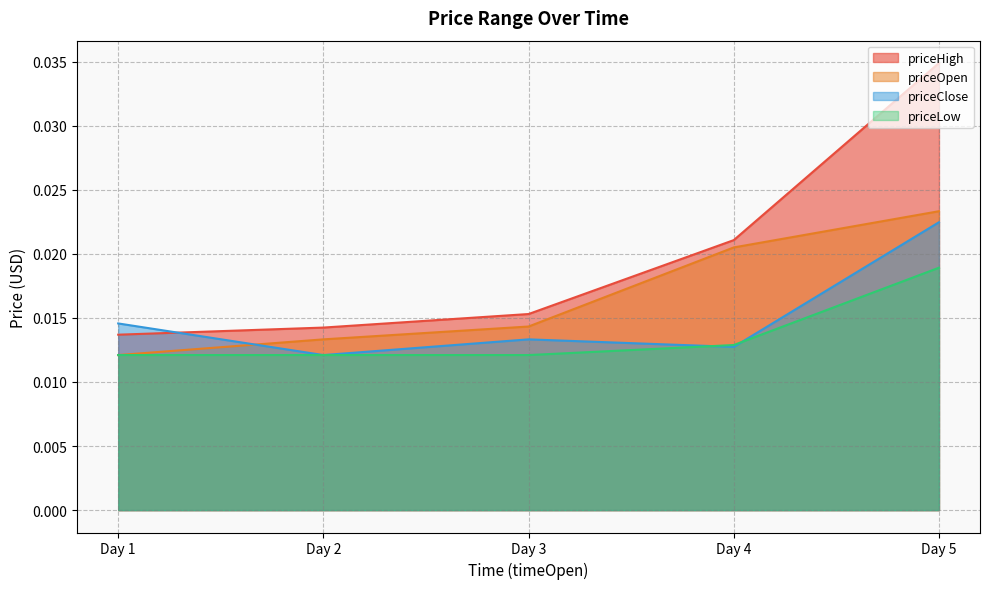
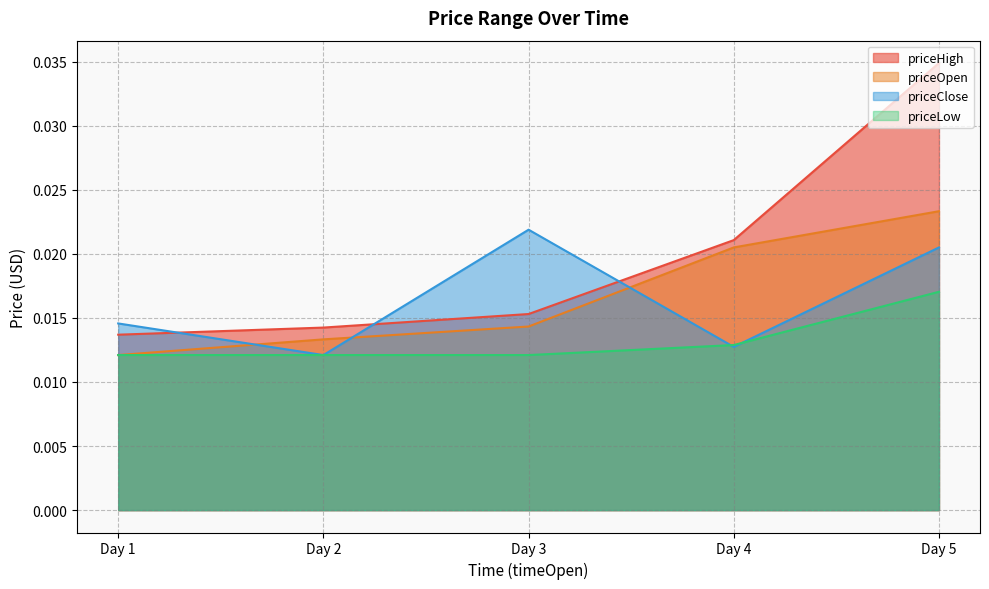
  {
    "priceClose": {
      "Day 1": 0.0146,
-     "Day 3": 0.0133,
-     "Day 5": 0.0225
+     "Day 3": 0.0219,
+     "Day 5": 0.0205
    },
    "priceLow": {
      "Day 3": 0.0121,
-     "Day 5": 0.0189
+     "Day 5": 0.0170
    }
  }
